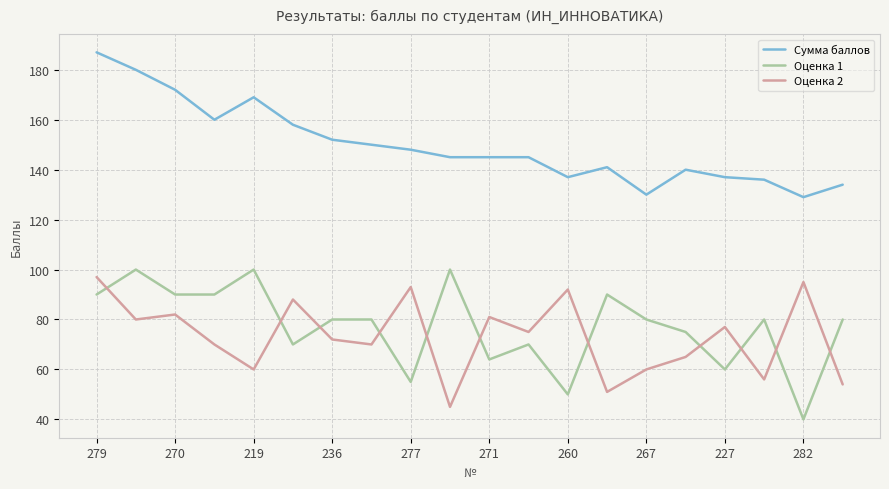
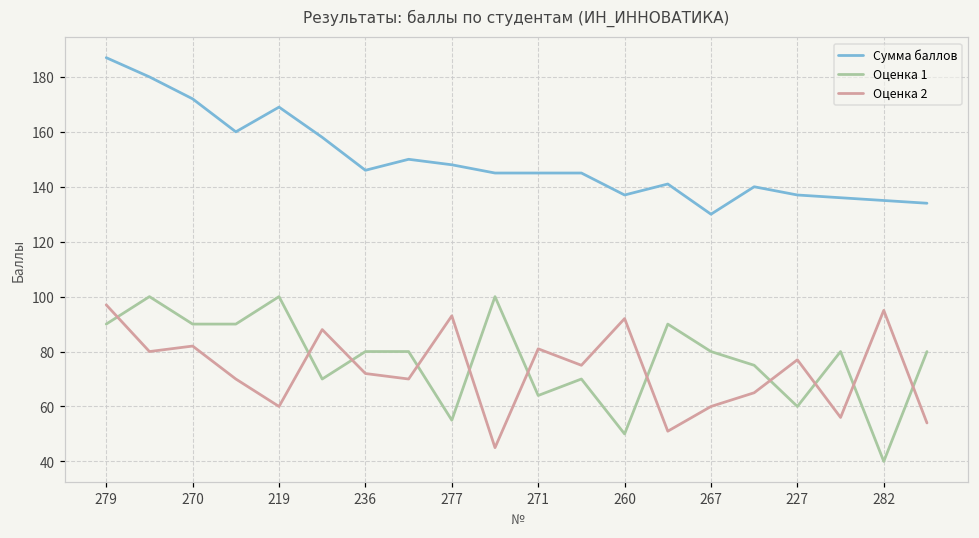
  {
    "Сумма баллов": {
      "279": 187,
      "270": 172,
      "219": 169,
-     "236": 152,
+     "236": 146,
      "277": 148,
      "271": 145,
      "260": 137,
      "267": 130,
      "227": 137,
-     "282": 129
+     "282": 135
    }
  }
